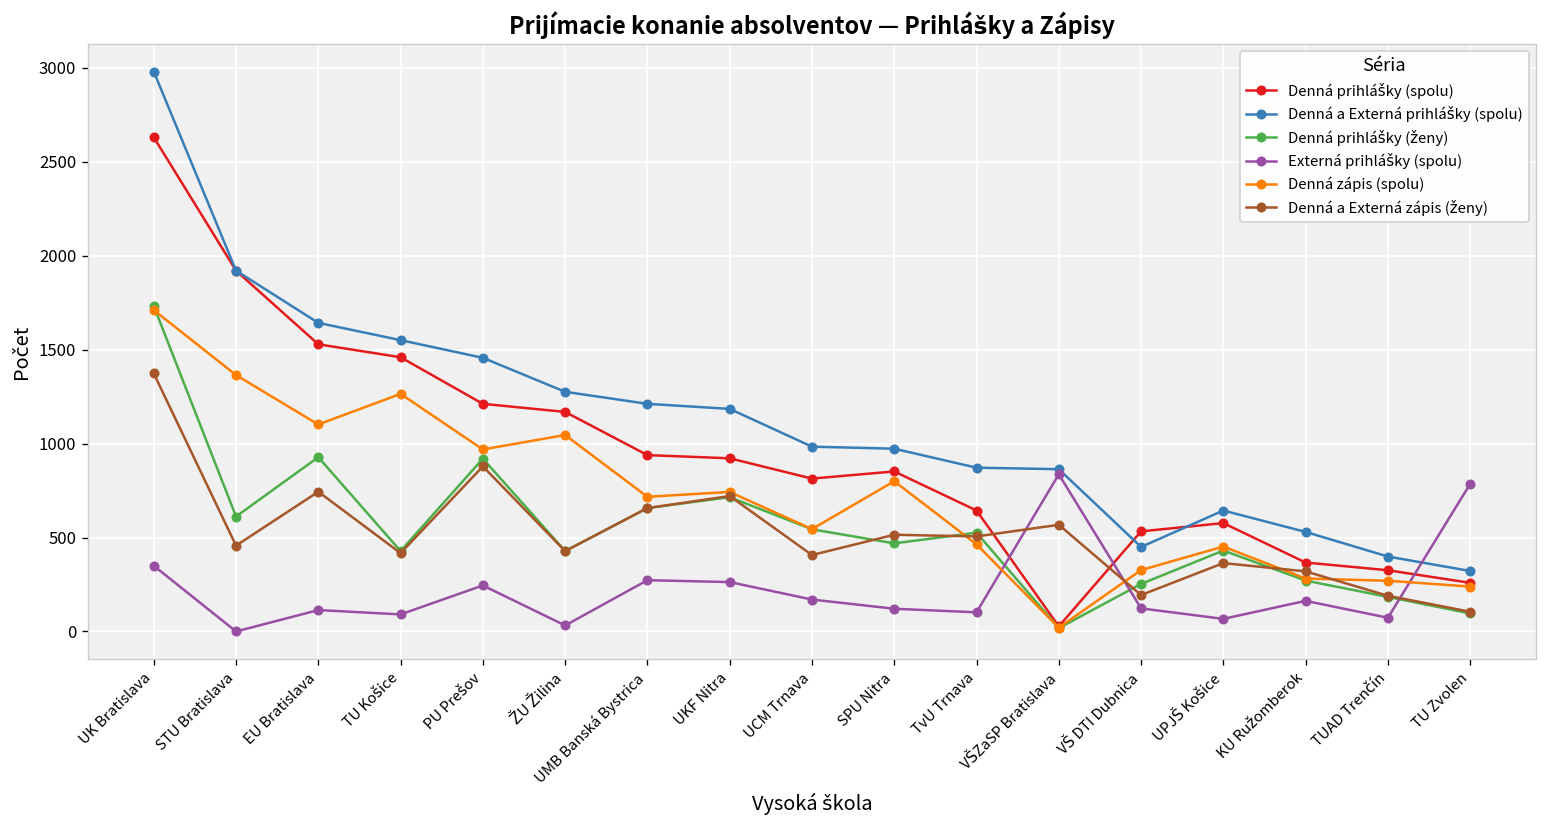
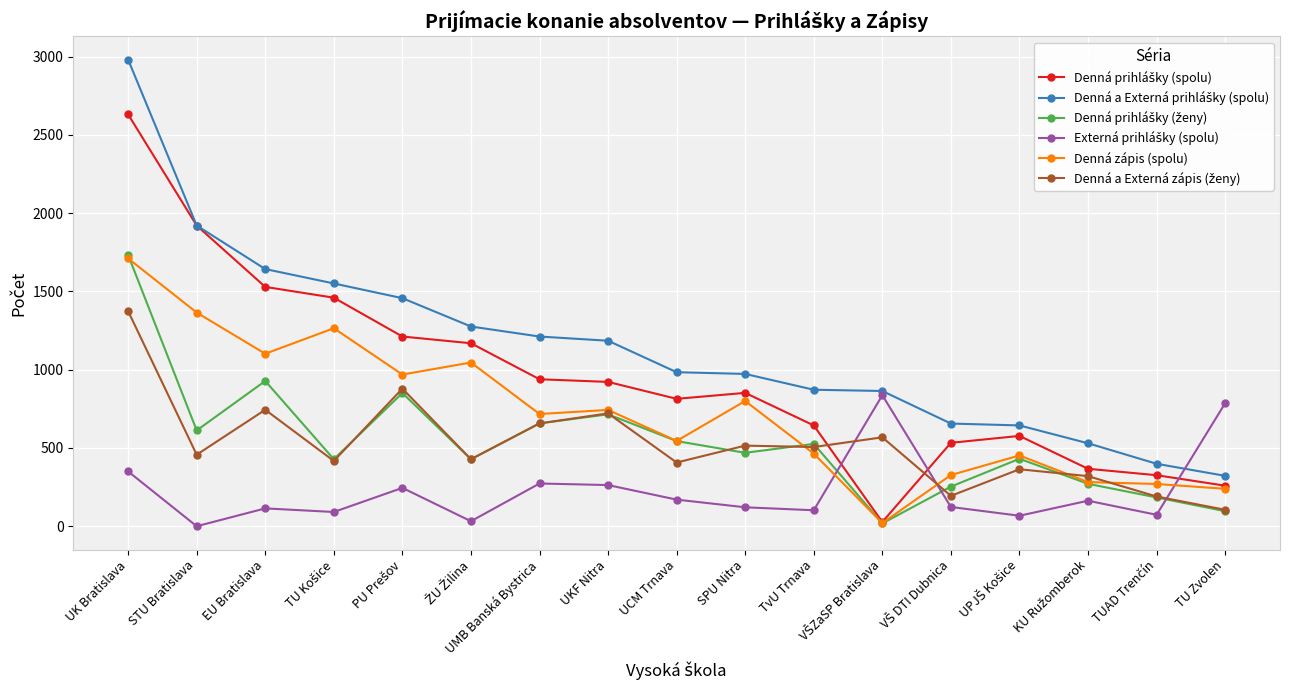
  {
    "Denná prihlášky (spolu)": {
      "UK Bratislava": 2630,
      "EU Bratislava": 1530,
      "TU Košice": 1460,
      "PU Prešov": 1210,
      "ŽU Žilina": 1170,
      "UMB Banská Bystrica": 940,
      "UKF Nitra": 920,
      "UCM Trnava": 810,
      "SPU Nitra": 850,
      "TvU Trnava": 640,
      "VŠ DTI Dubnica": 530,
      "UPJŠ Košice": 580,
      "KU Ružomberok": 370,
      "TUAD Trenčín": 330,
      "TU Zvolen": 260
    },
    "Denná a Externá prihlášky (spolu)": {
      "UK Bratislava": 2980,
      "EU Bratislava": 1640,
      "TU Košice": 1550,
      "PU Prešov": 1460,
      "ŽU Žilina": 1280,
      "UMB Banská Bystrica": 1210,
      "UKF Nitra": 1190,
      "UCM Trnava": 980,
      "SPU Nitra": 970,
      "TvU Trnava": 870,
      "VŠZaSP Bratislava": 860,
-     "VŠ DTI Dubnica": 450,
+     "VŠ DTI Dubnica": 660,
      "UPJŠ Košice": 640,
      "KU Ružomberok": 530,
      "TUAD Trenčín": 400,
      "TU Zvolen": 320
    },
    "Denná prihlášky (ženy)": {
      "UK Bratislava": 1730,
      "STU Bratislava": 610,
      "EU Bratislava": 930,
-     "PU Prešov": 920,
+     "PU Prešov": 850,
      "SPU Nitra": 470,
      "TvU Trnava": 530,
      "VŠ DTI Dubnica": 250,
      "UPJŠ Košice": 430
    },
    "Externá prihlášky (spolu)": {
      "UK Bratislava": 350,
      "STU Bratislava": 0,
      "EU Bratislava": 110,
      "TU Košice": 90,
      "PU Prešov": 250,
      "ŽU Žilina": 30,
      "UMB Banská Bystrica": 270,
      "UKF Nitra": 260,
      "UCM Trnava": 170,
      "SPU Nitra": 120,
      "TvU Trnava": 100,
      "VŠZaSP Bratislava": 840,
      "VŠ DTI Dubnica": 120,
      "UPJŠ Košice": 70,
      "KU Ružomberok": 160,
      "TUAD Trenčín": 70,
      "TU Zvolen": 790
    },
    "Denná zápis (spolu)": {
      "UK Bratislava": 1710,
      "STU Bratislava": 1370,
      "EU Bratislava": 1100,
      "TU Košice": 1270,
      "PU Prešov": 970,
      "ŽU Žilina": 1050,
      "UMB Banská Bystrica": 720,
      "UKF Nitra": 740,
      "SPU Nitra": 800,
      "TvU Trnava": 460,
      "VŠ DTI Dubnica": 330,
      "UPJŠ Košice": 450,
      "TUAD Trenčín": 270,
      "TU Zvolen": 240
    },
    "Denná a Externá zápis (ženy)": {
      "UK Bratislava": 1370,
      "STU Bratislava": 460,
      "EU Bratislava": 740,
      "PU Prešov": 880,
      "UCM Trnava": 410,
      "SPU Nitra": 520,
      "TvU Trnava": 510,
      "VŠZaSP Bratislava": 570,
      "VŠ DTI Dubnica": 190,
      "UPJŠ Košice": 360,
      "KU Ružomberok": 320
    }
  }
